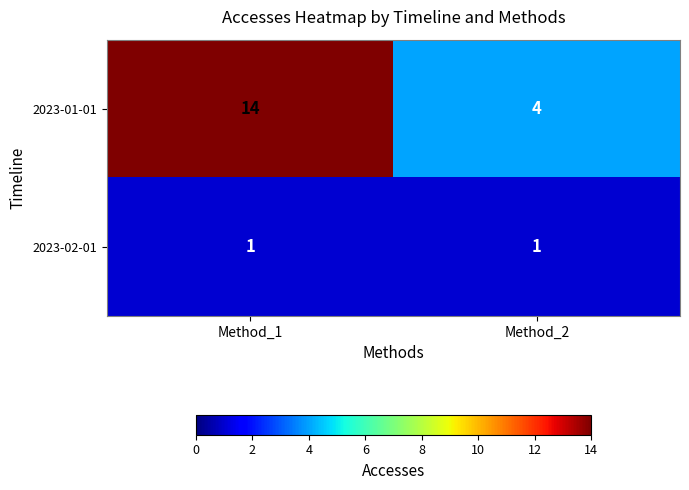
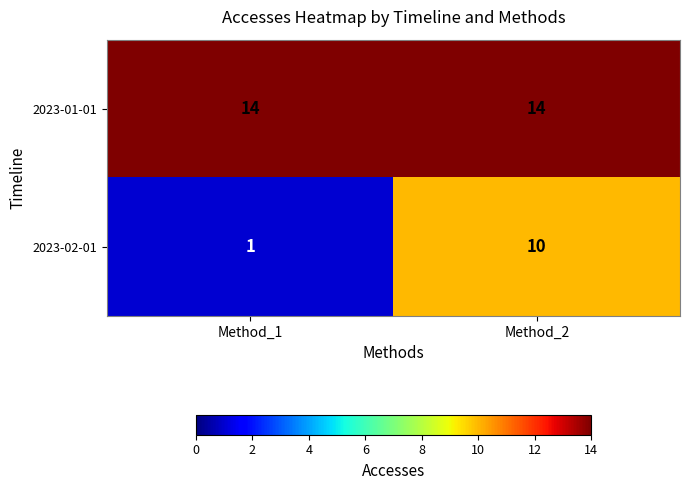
  {
    "2023-01-01": {
      "Method_1": 14,
-     "Method_2": 4
+     "Method_2": 14
    },
    "2023-02-01": {
      "Method_1": 1,
-     "Method_2": 1
+     "Method_2": 10
    }
  }
